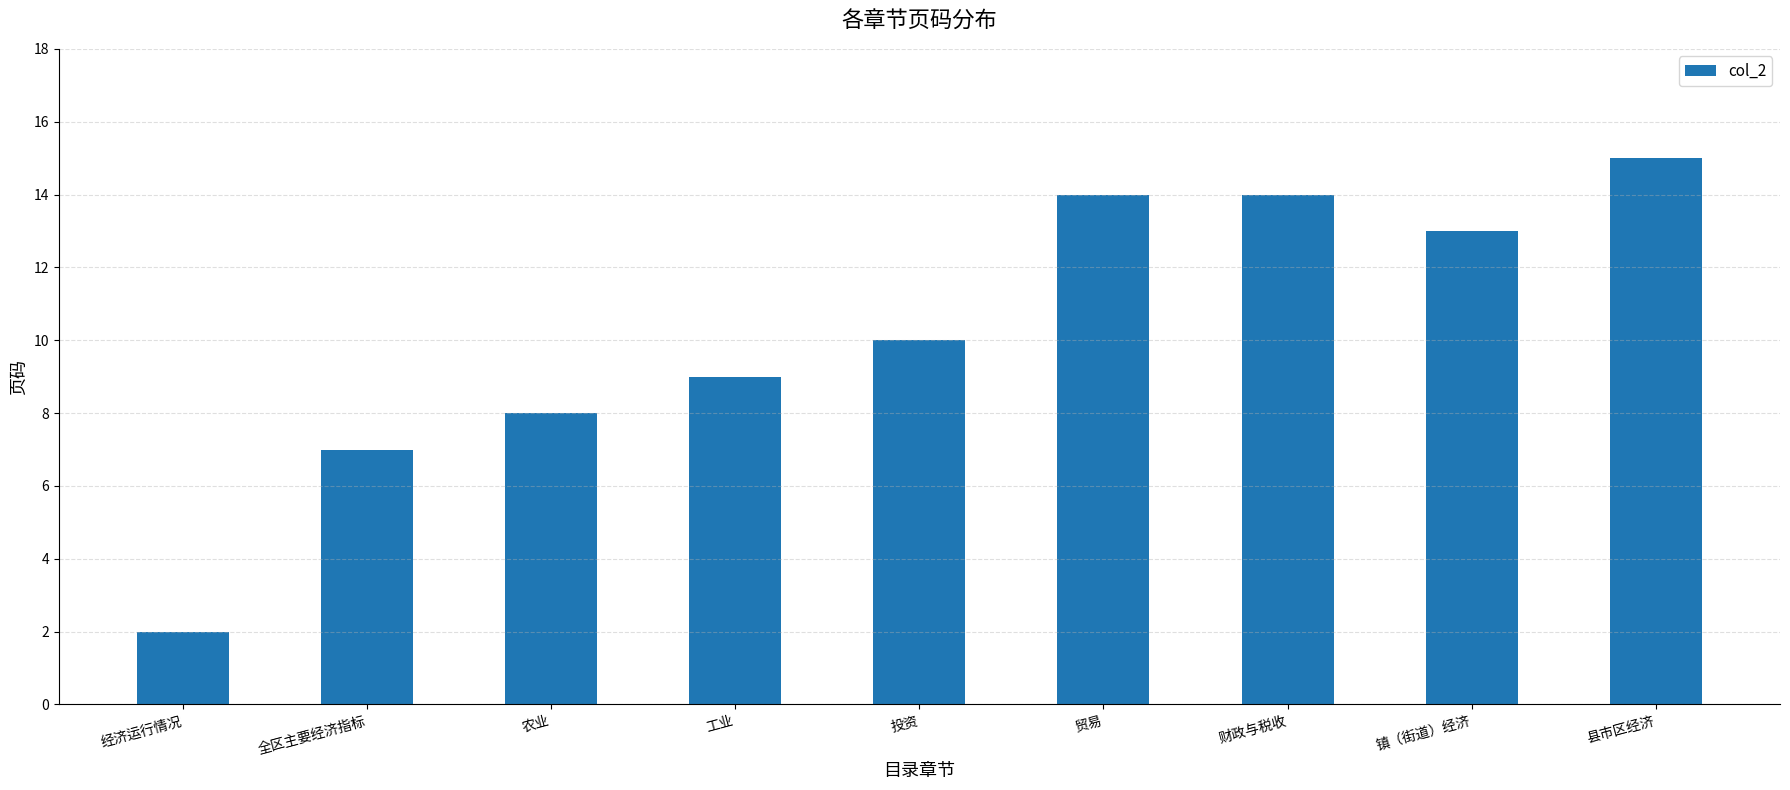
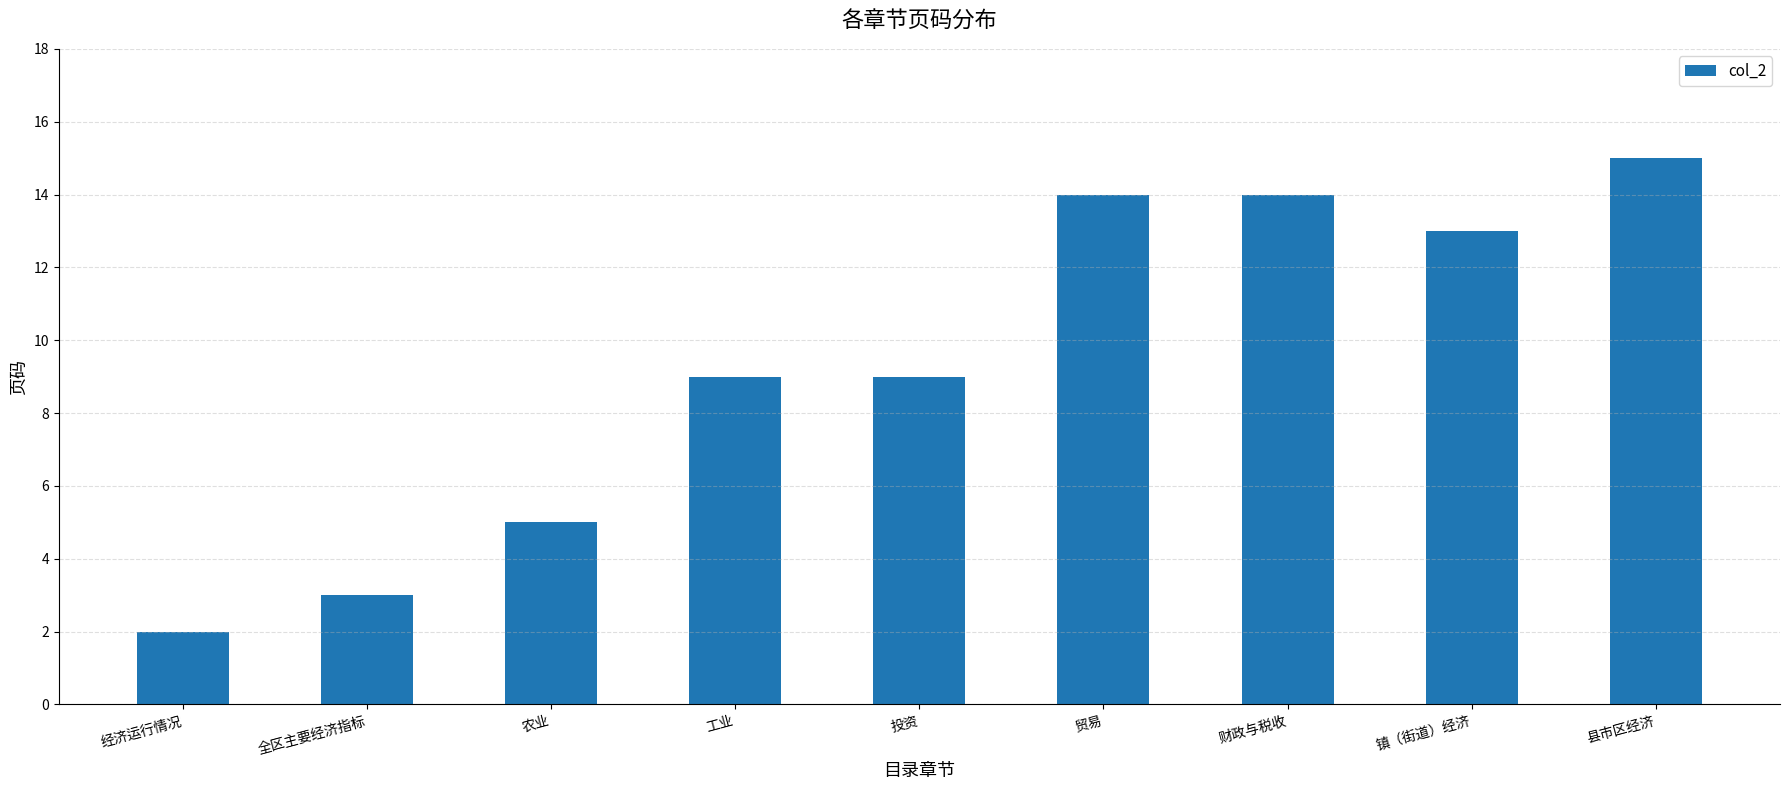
  {
    "经济运行情况": 2,
-   "全区主要经济指标": 7,
-   "农业": 8,
+   "全区主要经济指标": 3,
+   "农业": 5,
    "工业": 9,
-   "投资": 10,
+   "投资": 9,
    "贸易": 14,
    "财政与税收": 14,
    "镇（街道）经济": 13,
    "县市区经济": 15
  }
